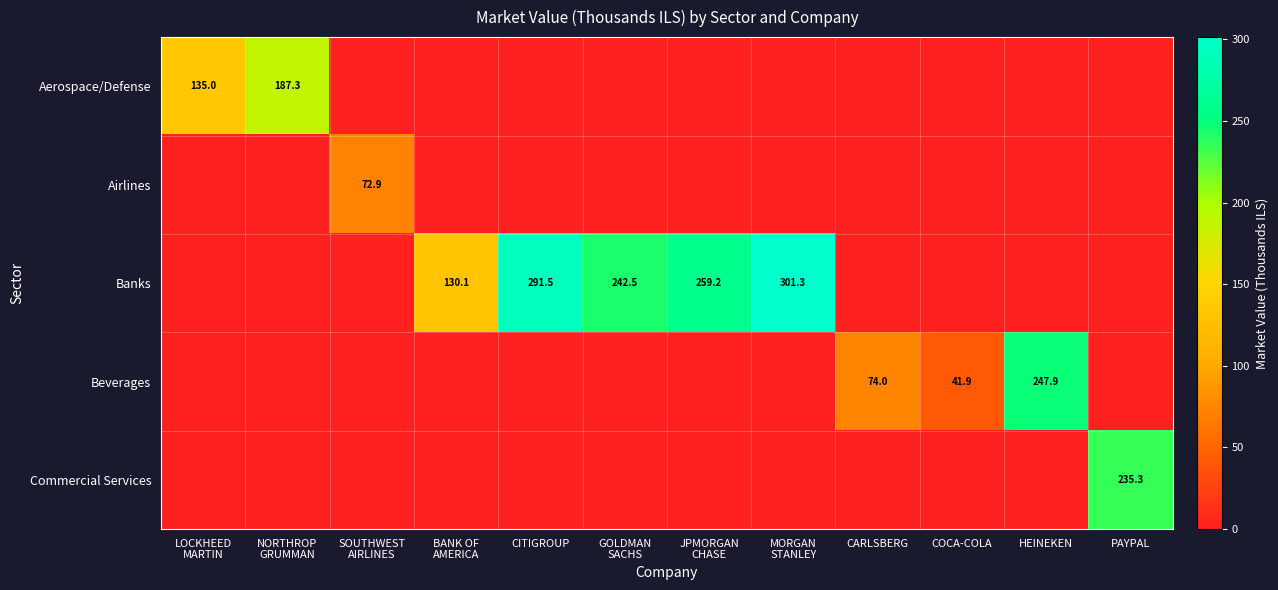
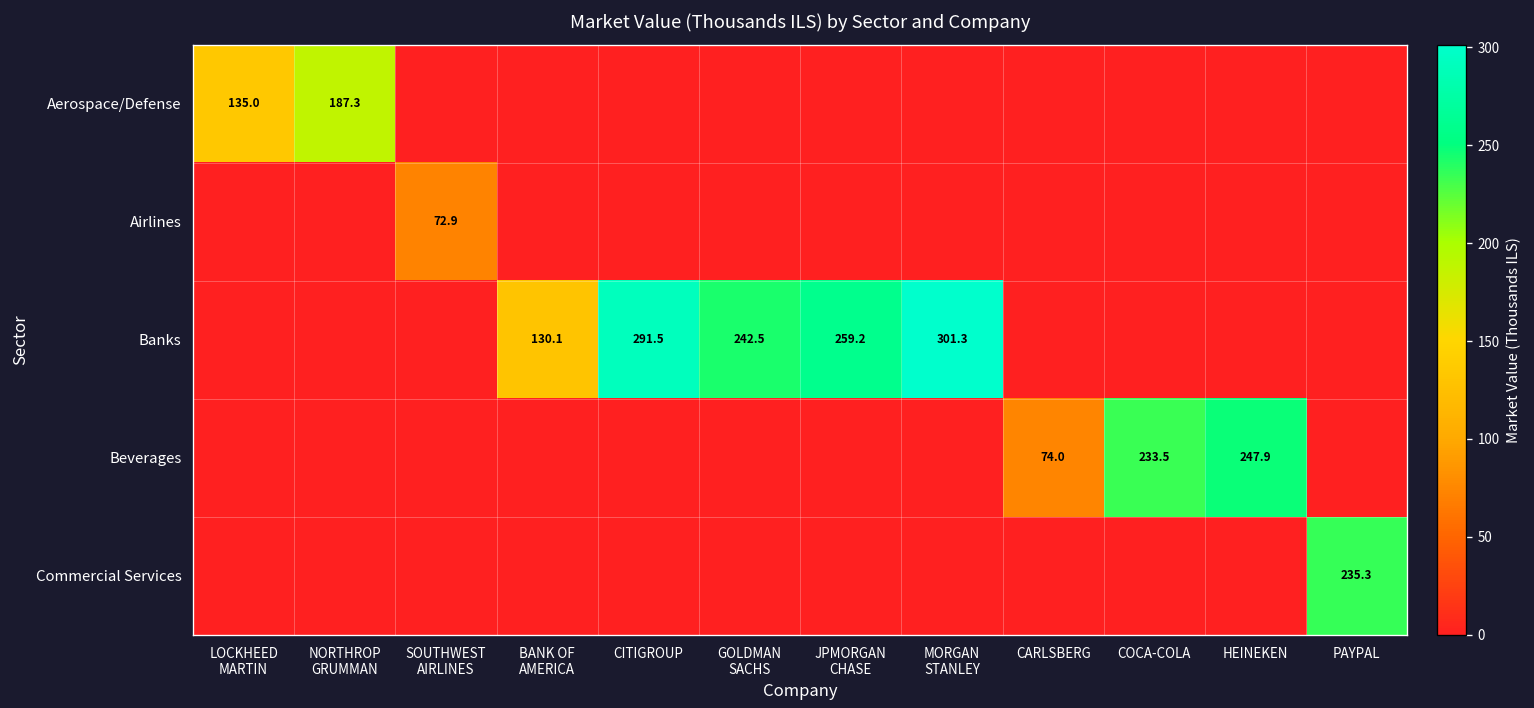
  {
    "Aerospace/Defense": {
      "LOCKHEED MARTIN": 135.0,
      "NORTHROP GRUMMAN": 187.3
    },
    "Airlines": {
      "SOUTHWEST AIRLINES": 72.9
    },
    "Banks": {
      "BANK OF AMERICA": 130.1,
      "CITIGROUP": 291.5,
      "GOLDMAN SACHS": 242.5,
      "JPMORGAN CHASE": 259.2,
      "MORGAN STANLEY": 301.3
    },
    "Beverages": {
      "CARLSBERG": 74.0,
-     "COCA-COLA": 41.9,
+     "COCA-COLA": 233.5,
      "HEINEKEN": 247.9
    },
    "Commercial Services": {
      "PAYPAL": 235.3
    }
  }
